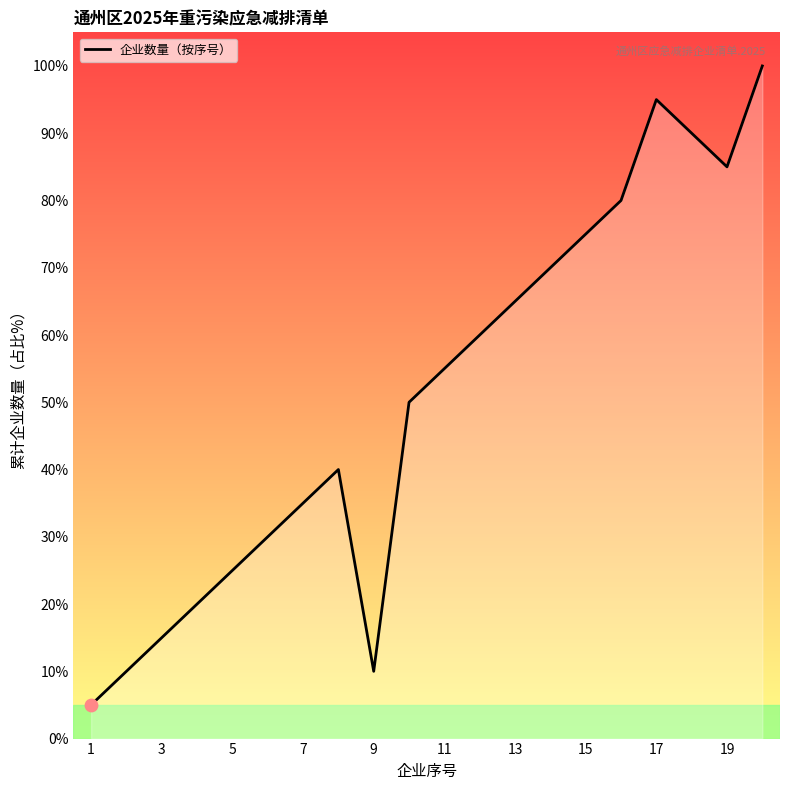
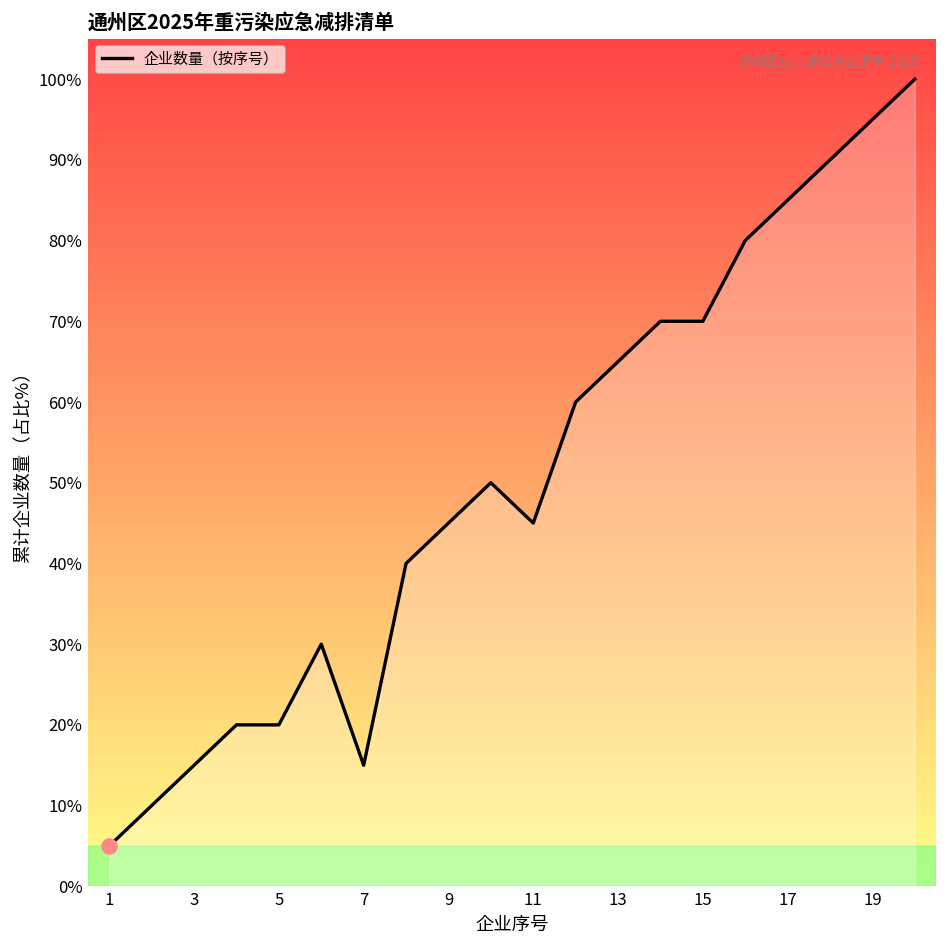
  {
    "企业数量（按序号）": {
      "3": "15%",
-     "5": "25%",
-     "7": "35%",
-     "9": "10%",
-     "11": "55%",
+     "5": "20%",
+     "7": "15%",
+     "9": "45%",
+     "11": "45%",
      "13": "65%",
-     "15": "75%",
-     "17": "95%",
-     "19": "85%"
+     "15": "70%",
+     "17": "85%",
+     "19": "95%"
    }
  }
